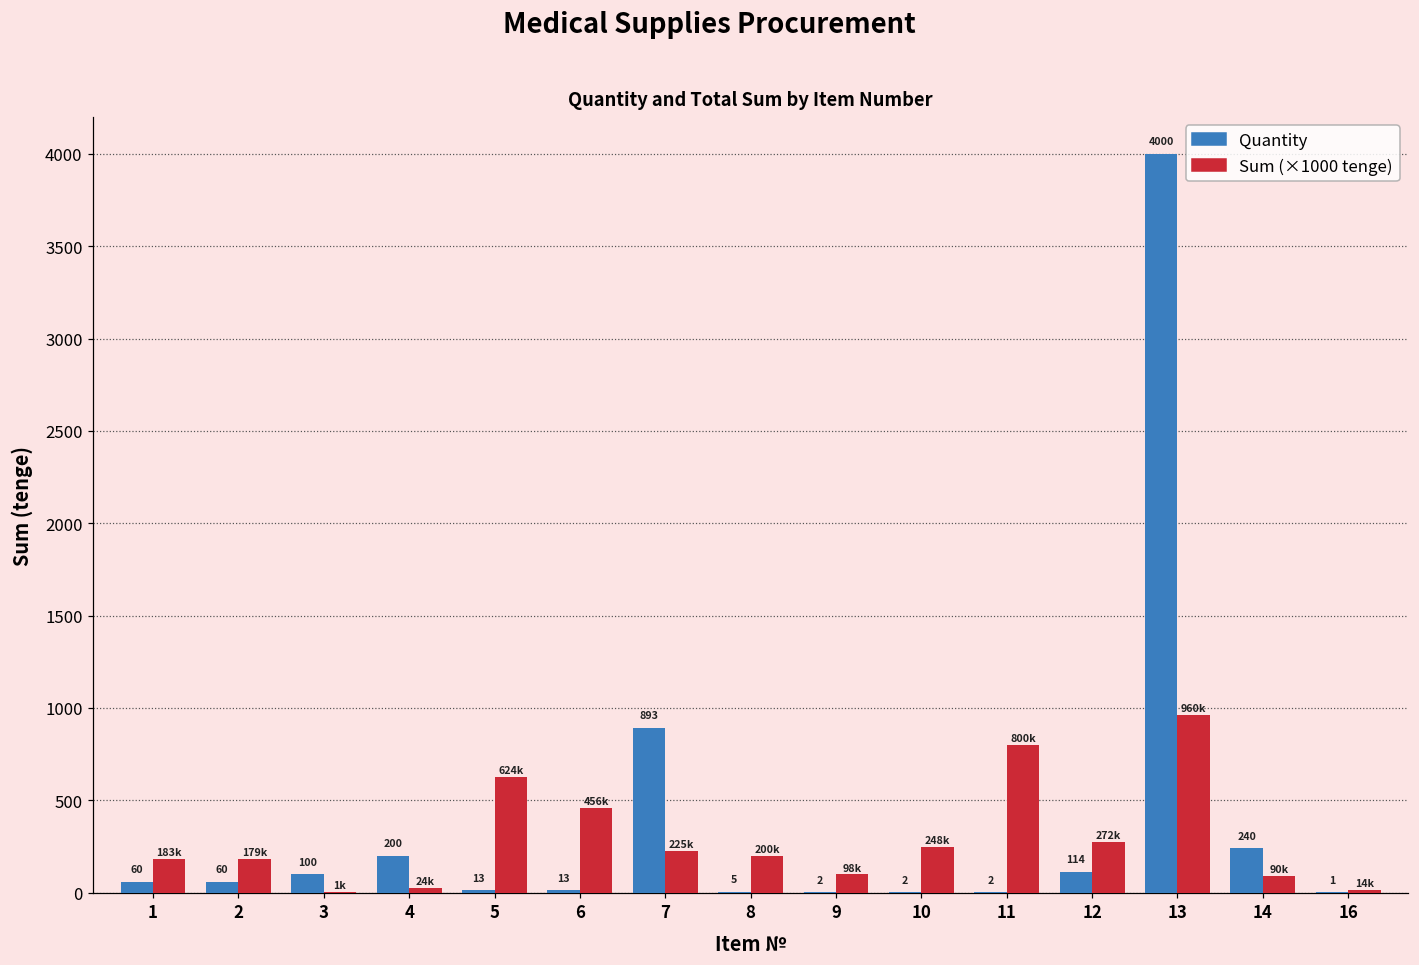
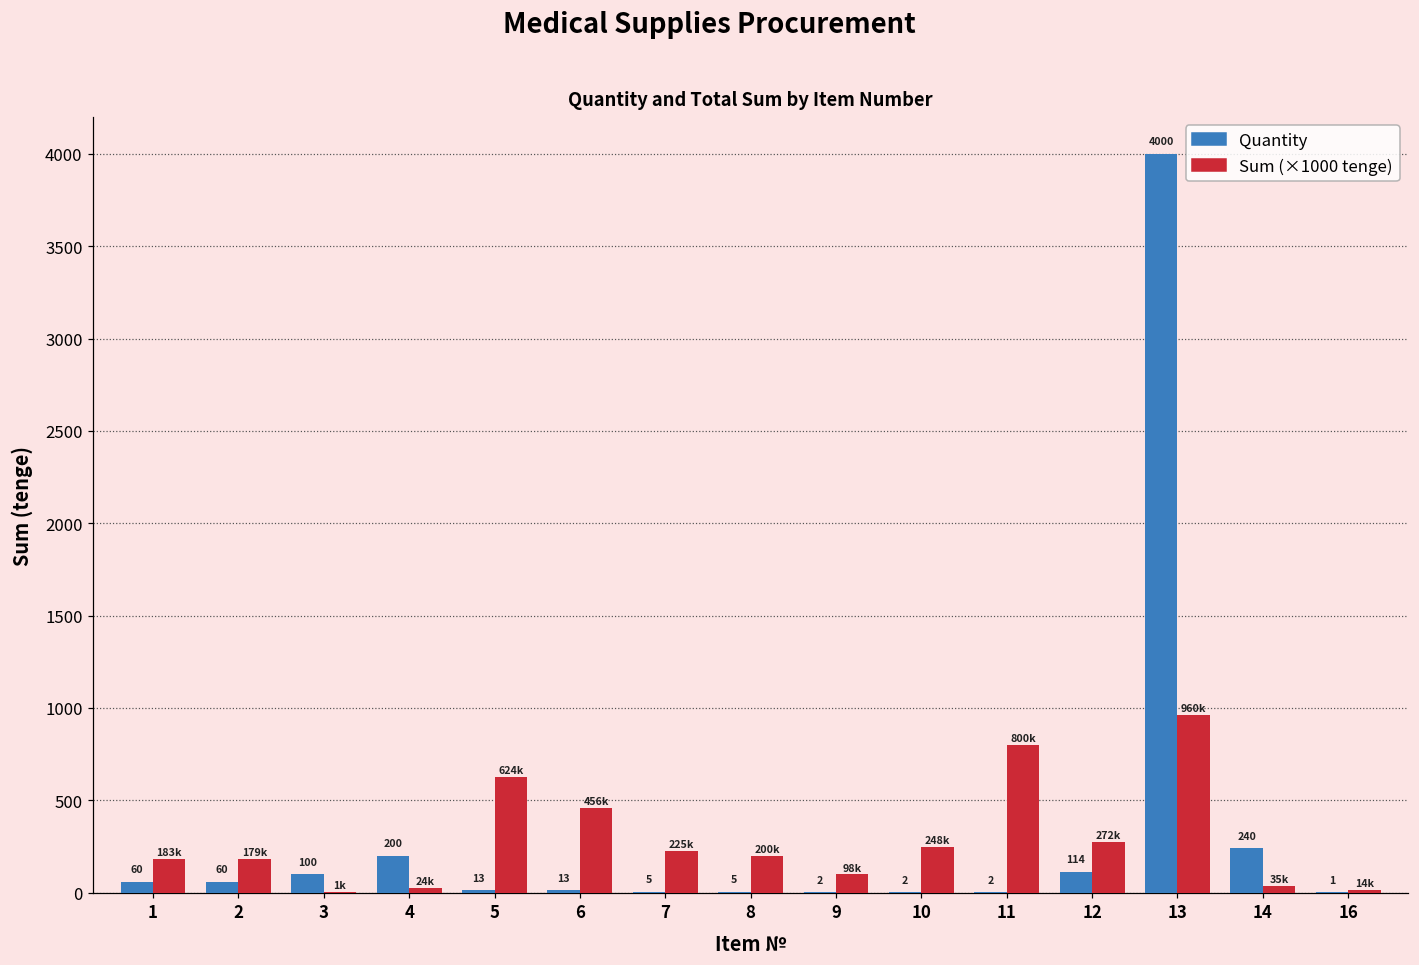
  {
    "Quantity": {
      "1": "60",
      "2": "60",
      "3": "100",
      "4": "200",
      "5": "13",
      "6": "13",
-     "7": "893",
+     "7": "5",
      "8": "5",
      "9": "2",
      "10": "2",
      "11": "2",
      "12": "114",
      "13": "4000",
      "14": "240",
      "16": "1"
    },
    "Sum (×1000 tenge)": {
      "1": "183k",
      "4": "24k",
      "5": "624k",
      "6": "456k",
      "7": "225k",
      "8": "200k",
      "9": "98k",
      "10": "248k",
      "11": "800k",
      "12": "272k",
      "13": "960k",
-     "14": "90k"
+     "14": "35k"
    }
  }
